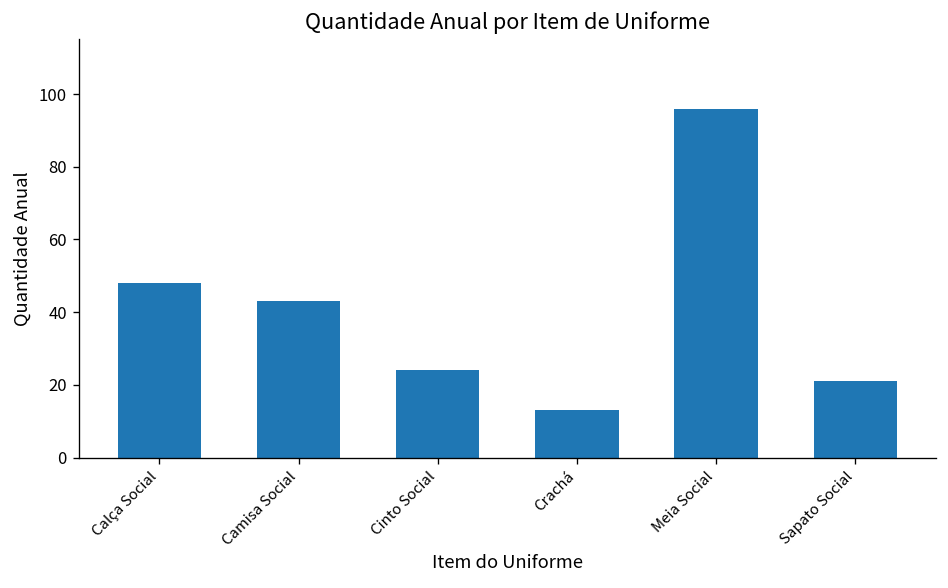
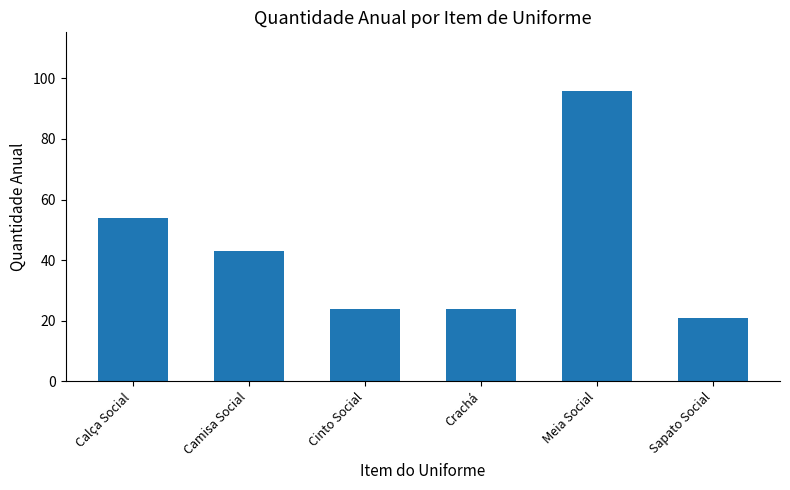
  {
-   "Calça Social": 48,
+   "Calça Social": 54,
    "Camisa Social": 43,
    "Cinto Social": 24,
-   "Crachá": 13,
+   "Crachá": 24,
    "Meia Social": 96,
    "Sapato Social": 21
  }
